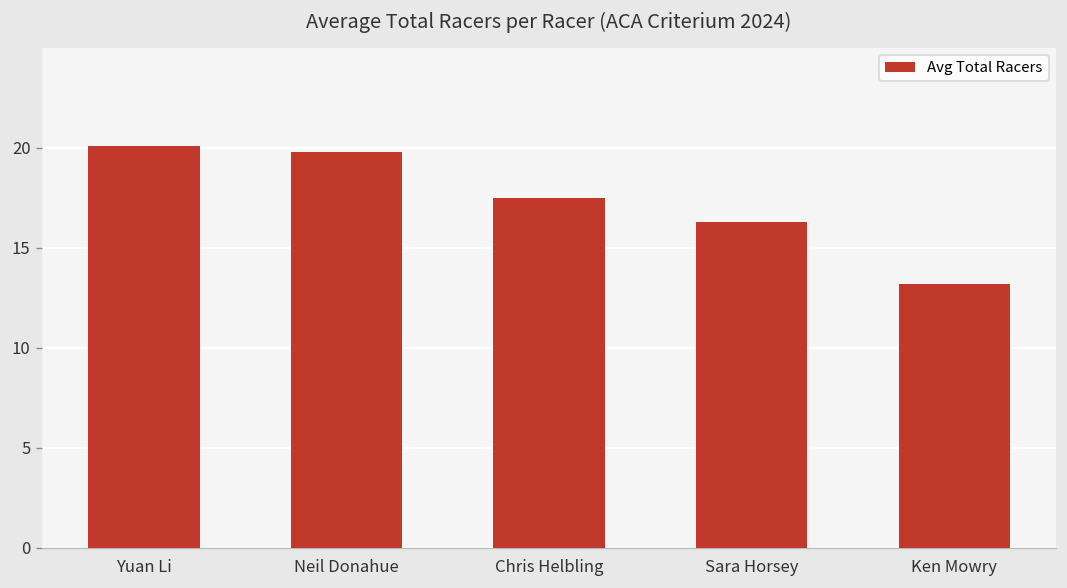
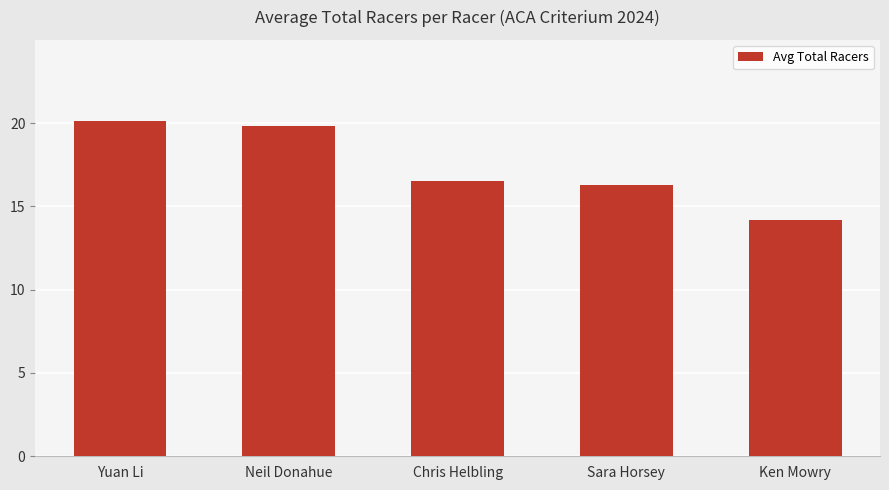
  {
    "Yuan Li": 20.1,
    "Neil Donahue": 19.8,
-   "Chris Helbling": 17.5,
+   "Chris Helbling": 16.5,
    "Sara Horsey": 16.3,
-   "Ken Mowry": 13.2
+   "Ken Mowry": 14.2
  }
